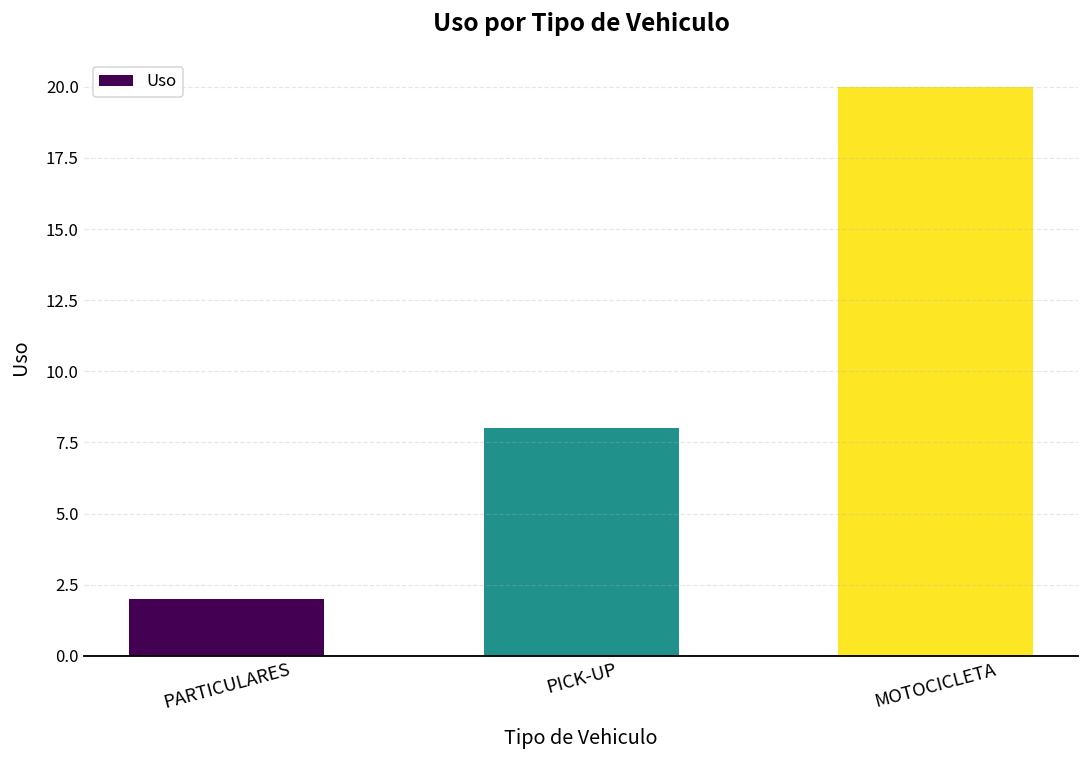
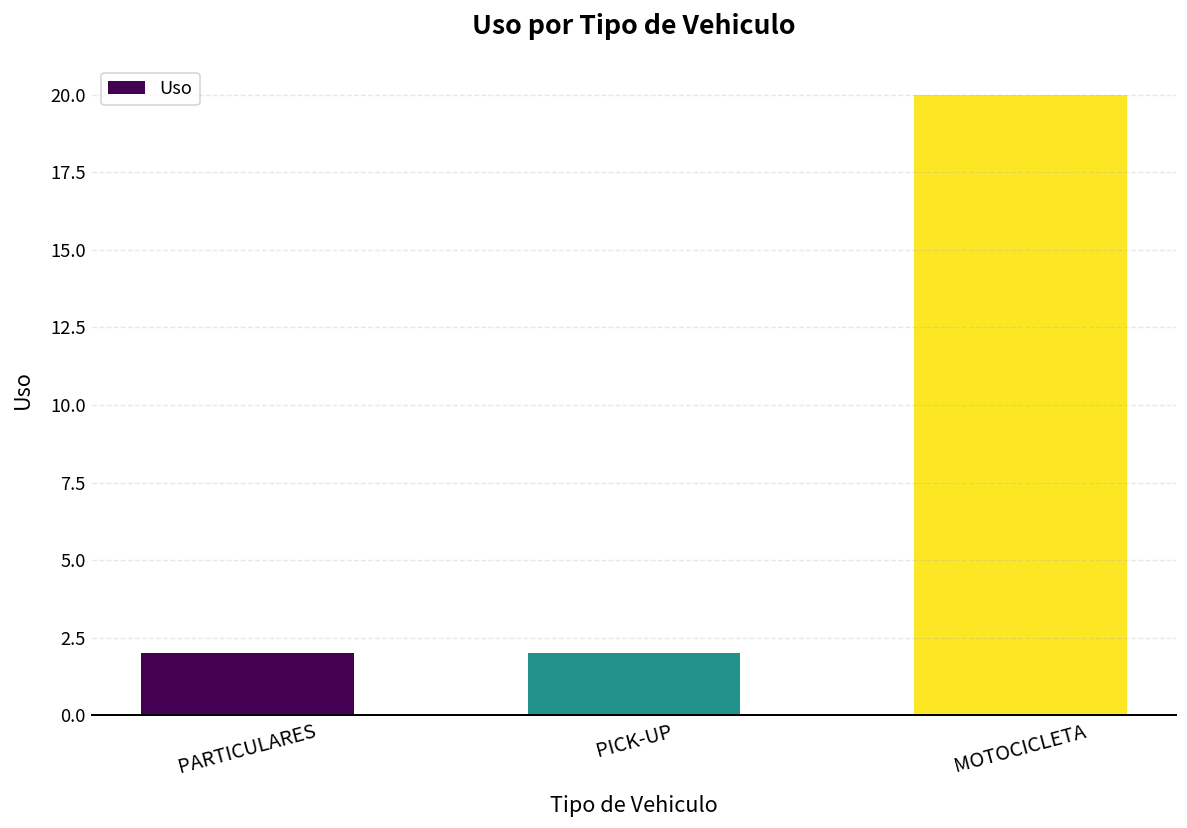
  {
    "PARTICULARES": 2,
-   "PICK-UP": 8,
+   "PICK-UP": 2,
    "MOTOCICLETA": 20
  }
